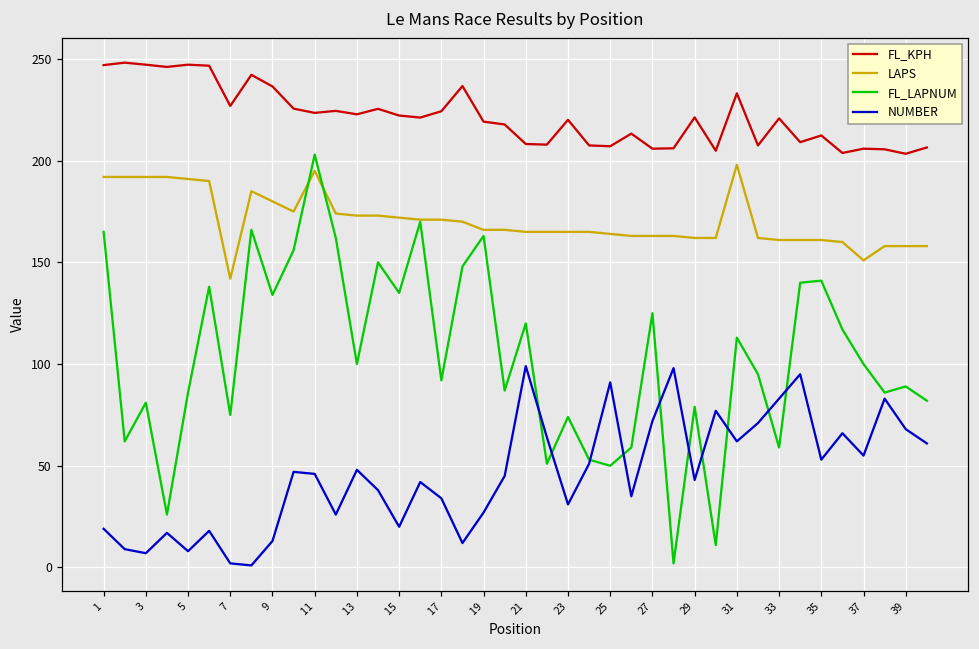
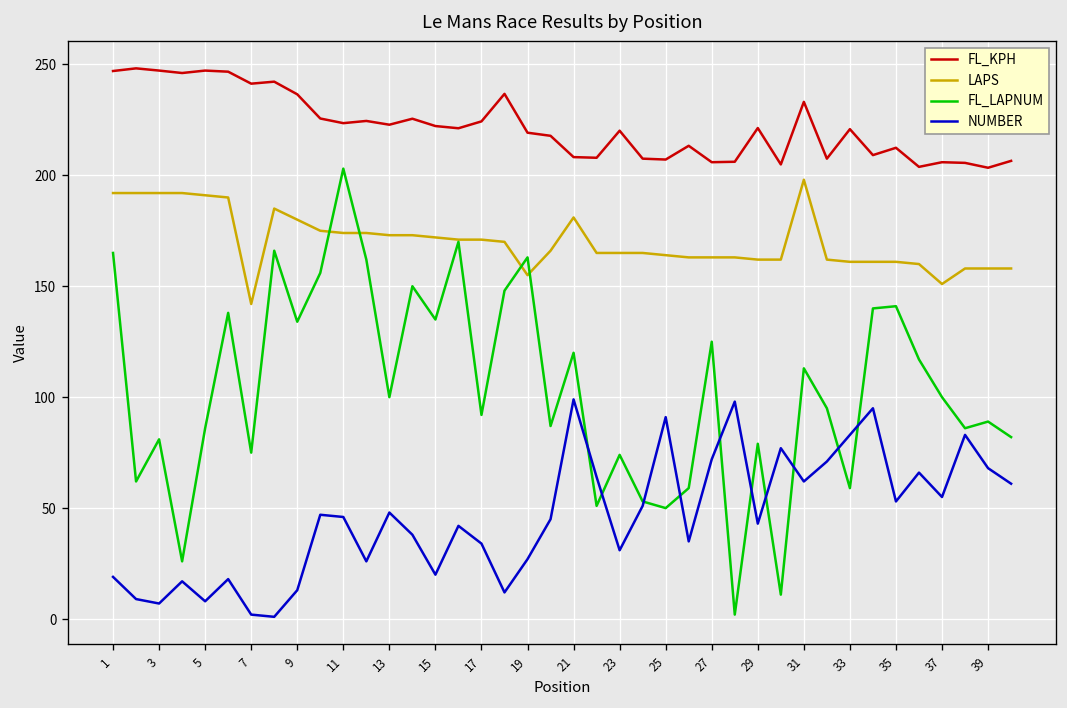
  {
    "FL_KPH": {
      "1": 247,
      "3": 247,
      "5": 247,
-     "7": 227,
+     "7": 241,
      "9": 237,
      "11": 224,
      "13": 223,
      "15": 222,
      "17": 224,
      "19": 219,
      "21": 208,
      "23": 220,
      "25": 207,
      "27": 206,
      "29": 221,
      "31": 233,
      "33": 221,
      "35": 212,
      "37": 206,
      "39": 203
    },
    "LAPS": {
      "1": 192,
      "3": 192,
      "5": 191,
      "7": 142,
      "9": 180,
-     "11": 195,
+     "11": 174,
      "13": 173,
      "15": 172,
      "17": 171,
-     "19": 166,
-     "21": 165,
+     "19": 155,
+     "21": 181,
      "23": 165,
      "25": 164,
      "27": 163,
      "29": 162,
      "31": 198,
      "33": 161,
      "35": 161,
      "37": 151,
      "39": 158
    },
    "FL_LAPNUM": {
      "1": 165,
      "3": 81,
      "5": 86,
      "7": 75,
      "9": 134,
      "11": 203,
      "13": 100,
      "15": 135,
      "17": 92,
      "19": 163,
      "21": 120,
      "23": 74,
      "25": 50,
      "27": 125,
      "29": 79,
      "31": 113,
      "33": 59,
      "35": 141,
      "37": 100,
      "39": 89
    },
    "NUMBER": {
      "1": 19,
      "3": 7,
      "5": 8,
      "7": 2,
      "9": 13,
      "11": 46,
      "13": 48,
      "15": 20,
      "17": 34,
      "19": 27,
      "21": 99,
      "23": 31,
      "25": 91,
      "27": 72,
      "29": 43,
      "31": 62,
      "33": 83,
      "35": 53,
      "37": 55,
      "39": 68
    }
  }
